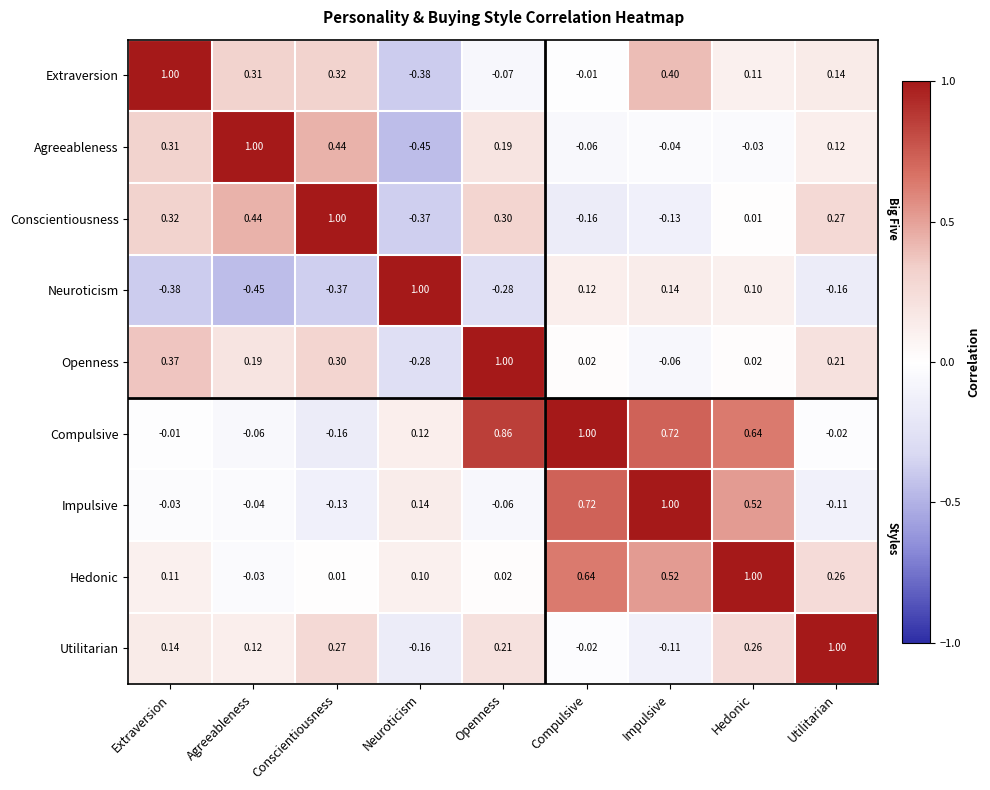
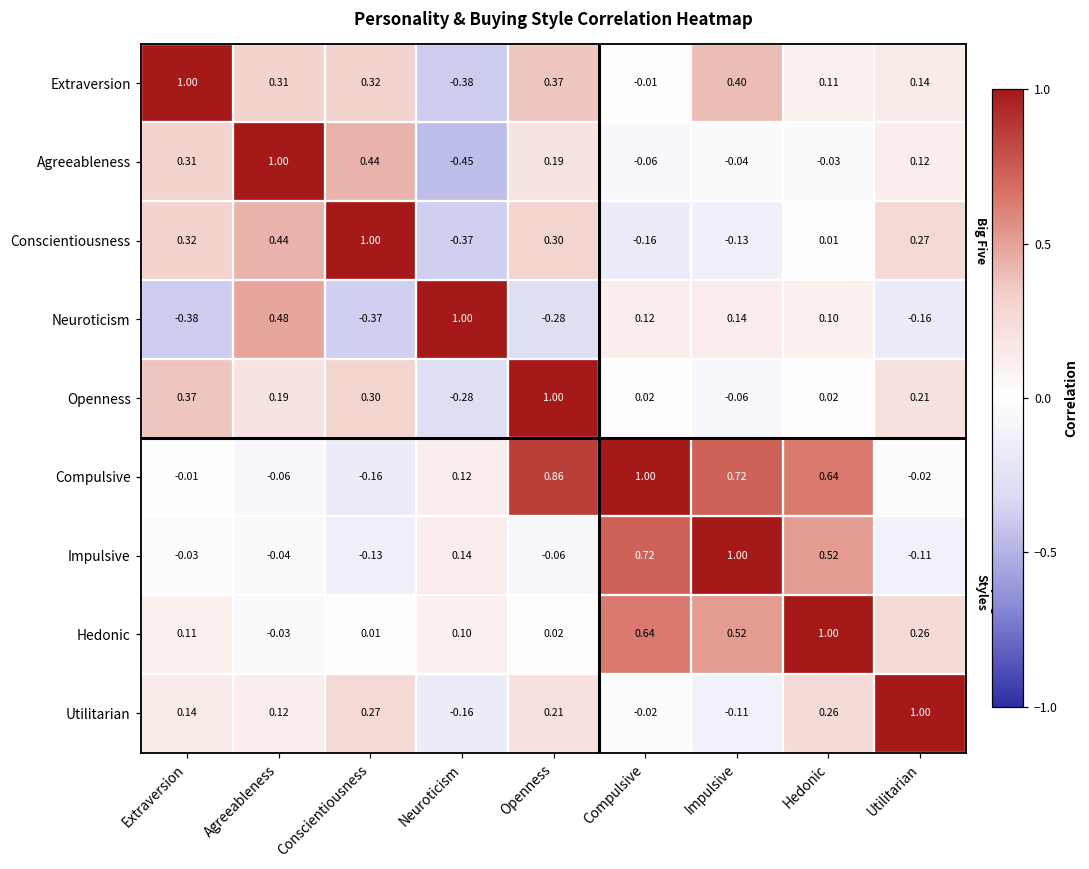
  {
    "Extraversion": {
      "Extraversion": 1.00,
      "Agreeableness": 0.31,
      "Conscientiousness": 0.32,
      "Neuroticism": -0.38,
-     "Openness": -0.07,
+     "Openness": 0.37,
      "Compulsive": -0.01,
      "Impulsive": 0.40,
      "Hedonic": 0.11,
      "Utilitarian": 0.14
    },
    "Agreeableness": {
      "Extraversion": 0.31,
      "Agreeableness": 1.00,
      "Conscientiousness": 0.44,
      "Neuroticism": -0.45,
      "Openness": 0.19,
      "Compulsive": -0.06,
      "Impulsive": -0.04,
      "Hedonic": -0.03,
      "Utilitarian": 0.12
    },
    "Conscientiousness": {
      "Extraversion": 0.32,
      "Agreeableness": 0.44,
      "Conscientiousness": 1.00,
      "Neuroticism": -0.37,
      "Openness": 0.30,
      "Compulsive": -0.16,
      "Impulsive": -0.13,
      "Hedonic": 0.01,
      "Utilitarian": 0.27
    },
    "Neuroticism": {
      "Extraversion": -0.38,
-     "Agreeableness": -0.45,
+     "Agreeableness": 0.48,
      "Conscientiousness": -0.37,
      "Neuroticism": 1.00,
      "Openness": -0.28,
      "Compulsive": 0.12,
      "Impulsive": 0.14,
      "Hedonic": 0.10,
      "Utilitarian": -0.16
    },
    "Openness": {
      "Extraversion": 0.37,
      "Agreeableness": 0.19,
      "Conscientiousness": 0.30,
      "Neuroticism": -0.28,
      "Openness": 1.00,
      "Compulsive": 0.02,
      "Impulsive": -0.06,
      "Hedonic": 0.02,
      "Utilitarian": 0.21
    },
    "Compulsive": {
      "Extraversion": -0.01,
      "Agreeableness": -0.06,
      "Conscientiousness": -0.16,
      "Neuroticism": 0.12,
      "Openness": 0.86,
      "Compulsive": 1.00,
      "Impulsive": 0.72,
      "Hedonic": 0.64,
      "Utilitarian": -0.02
    },
    "Impulsive": {
      "Extraversion": -0.03,
      "Agreeableness": -0.04,
      "Conscientiousness": -0.13,
      "Neuroticism": 0.14,
      "Openness": -0.06,
      "Compulsive": 0.72,
      "Impulsive": 1.00,
      "Hedonic": 0.52,
      "Utilitarian": -0.11
    },
    "Hedonic": {
      "Extraversion": 0.11,
      "Agreeableness": -0.03,
      "Conscientiousness": 0.01,
      "Neuroticism": 0.10,
      "Openness": 0.02,
      "Compulsive": 0.64,
      "Impulsive": 0.52,
      "Hedonic": 1.00,
      "Utilitarian": 0.26
    },
    "Utilitarian": {
      "Extraversion": 0.14,
      "Agreeableness": 0.12,
      "Conscientiousness": 0.27,
      "Neuroticism": -0.16,
      "Openness": 0.21,
      "Compulsive": -0.02,
      "Impulsive": -0.11,
      "Hedonic": 0.26,
      "Utilitarian": 1.00
    }
  }
